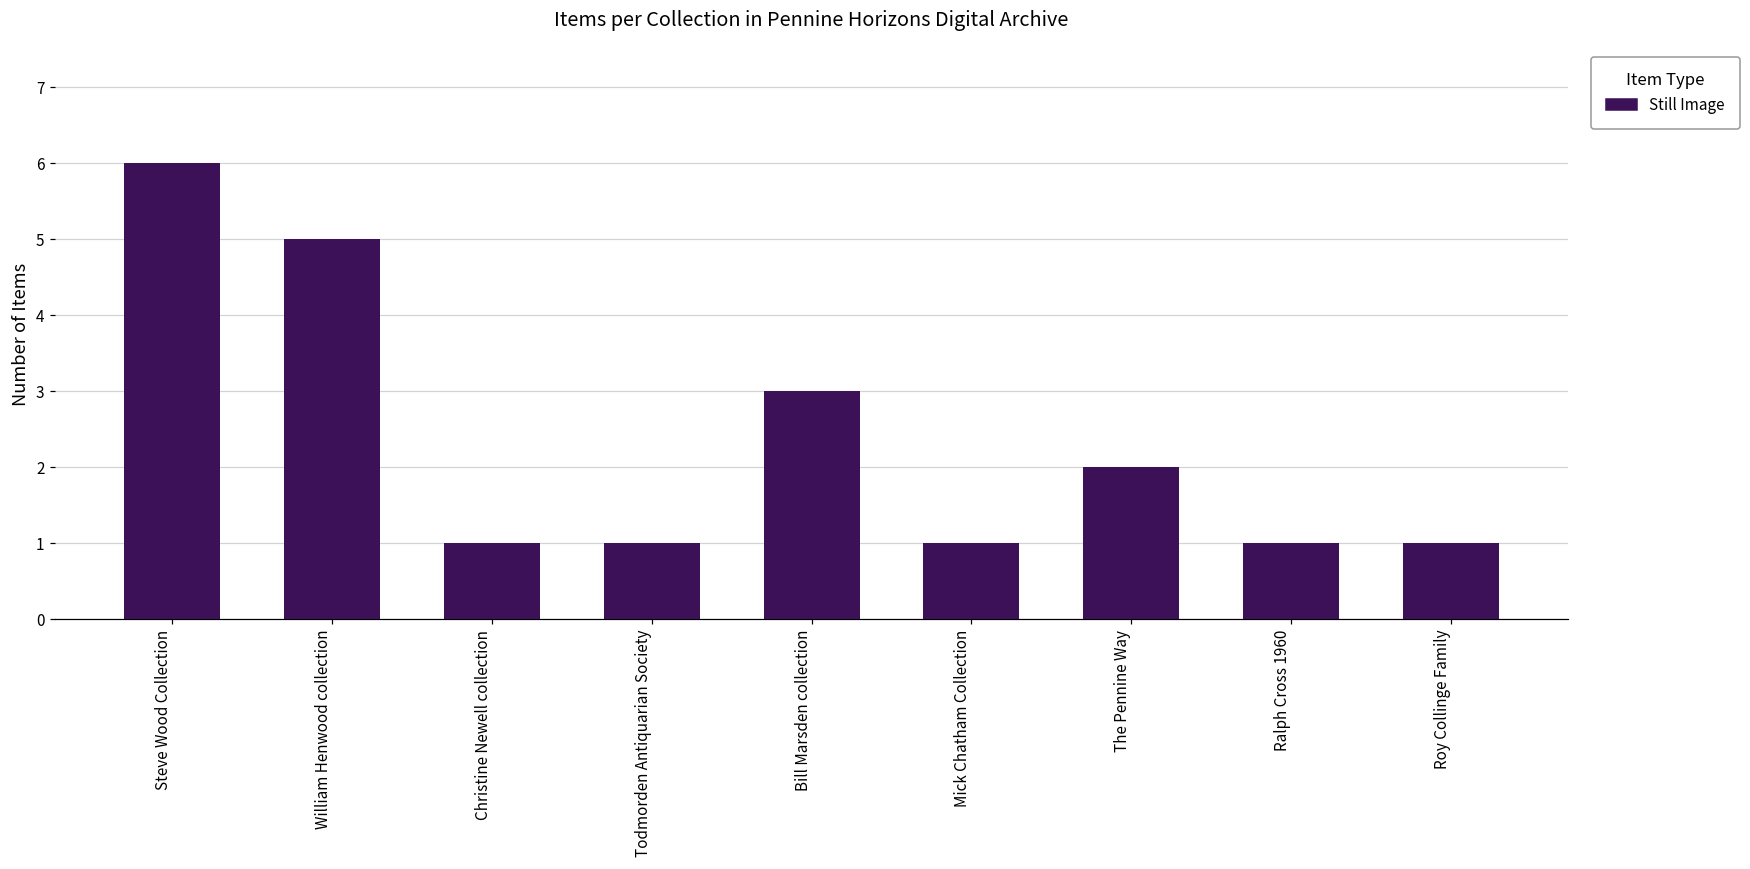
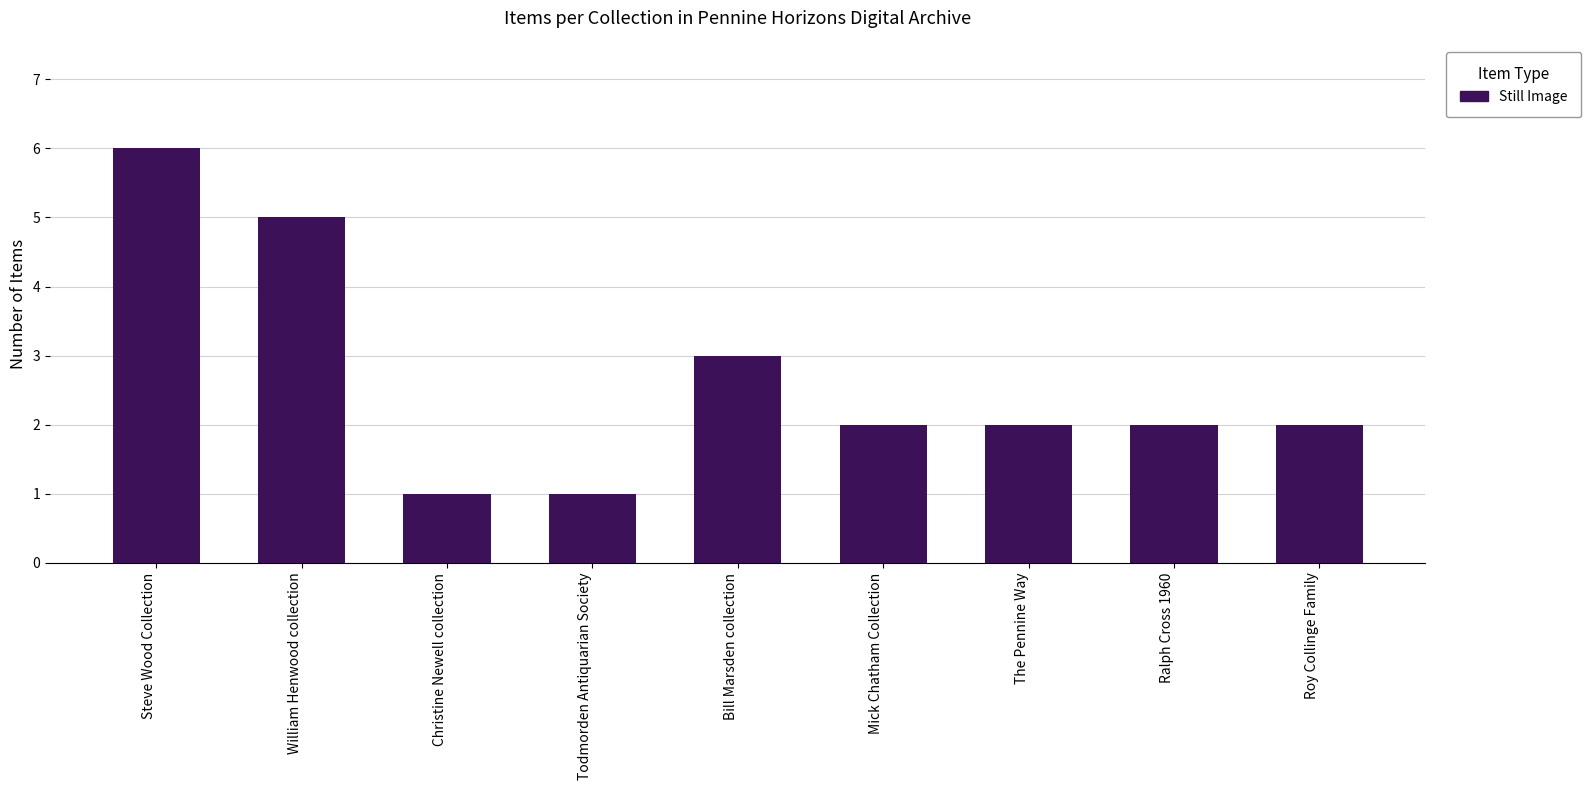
  {
    "Steve Wood Collection": 6,
    "William Henwood collection": 5,
    "Christine Newell collection": 1,
    "Todmorden Antiquarian Society": 1,
    "Bill Marsden collection": 3,
-   "Mick Chatham Collection": 1,
+   "Mick Chatham Collection": 2,
    "The Pennine Way": 2,
-   "Ralph Cross 1960": 1,
-   "Roy Collinge Family": 1
+   "Ralph Cross 1960": 2,
+   "Roy Collinge Family": 2
  }
